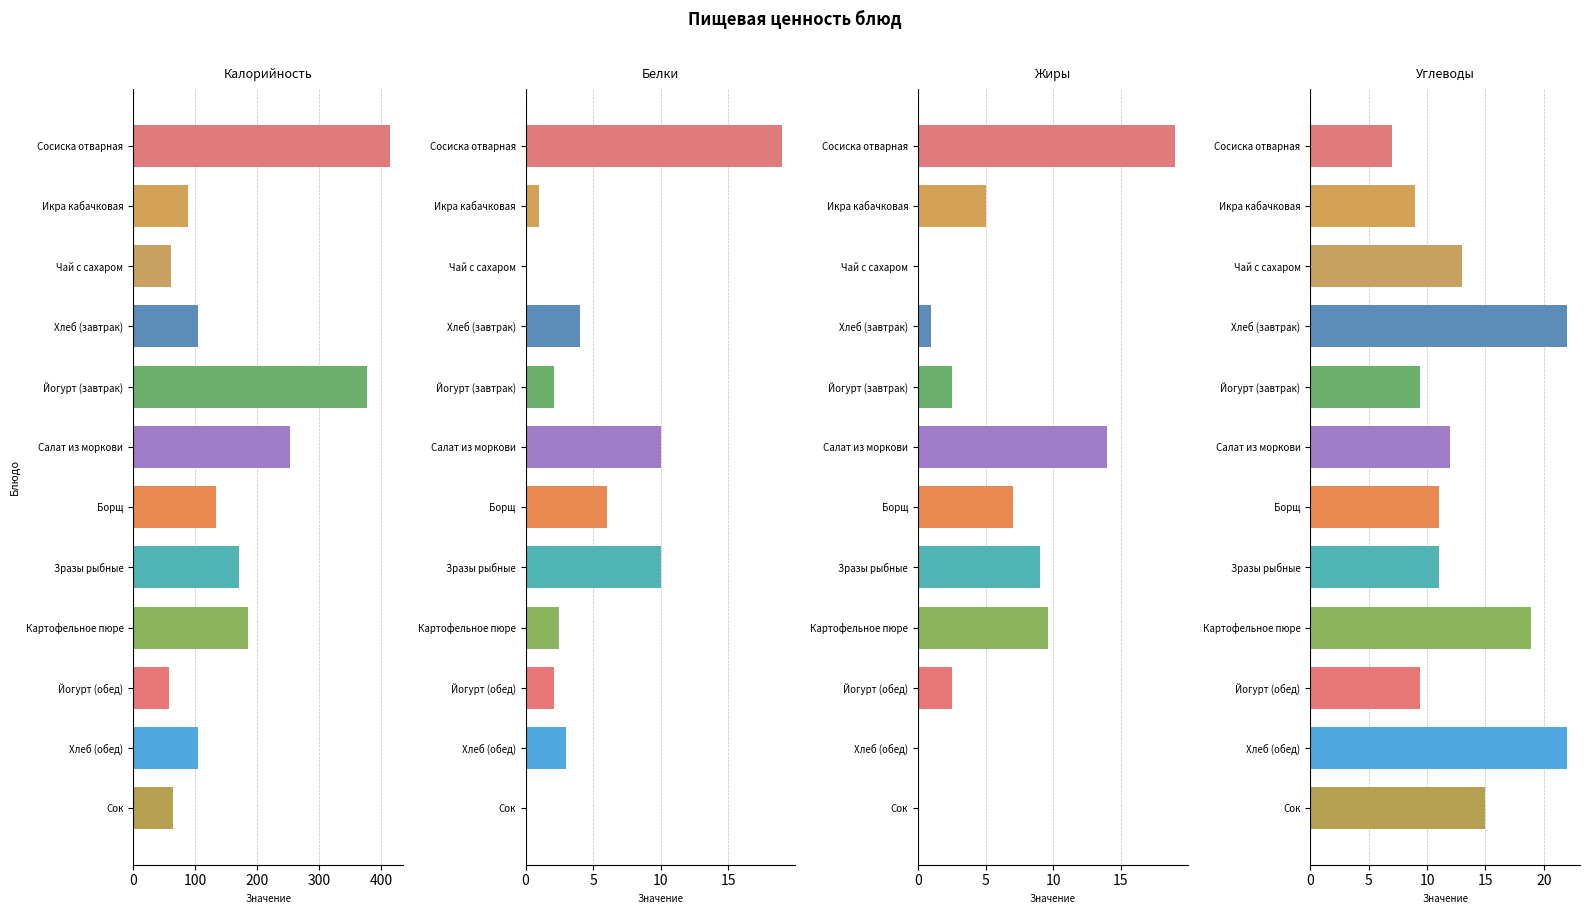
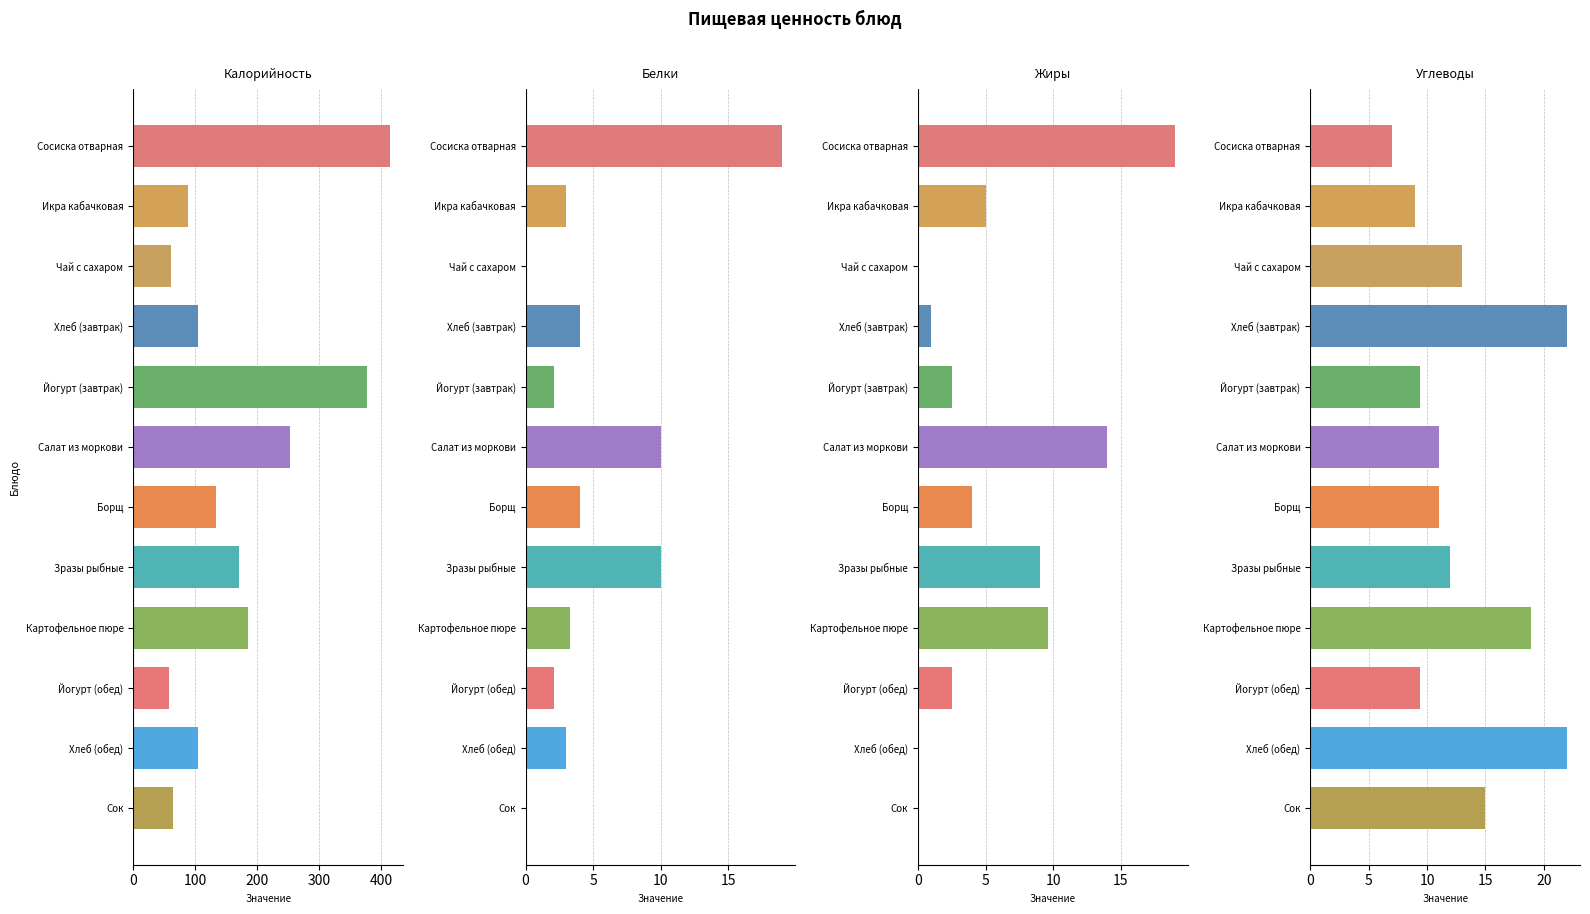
  {
    "Калорийность": {
      "Сосиска отварная": 420,
      "Икра кабачковая": 90,
      "Чай с сахаром": 60,
      "Хлеб (завтрак)": 110,
      "Йогурт (завтрак)": 380,
      "Салат из моркови": 250,
      "Борщ": 130,
      "Зразы рыбные": 170,
      "Картофельное пюре": 190,
      "Йогурт (обед)": 60,
      "Хлеб (обед)": 110,
      "Сок": 60
    },
    "Белки": {
      "Сосиска отварная": 19.0,
-     "Икра кабачковая": 1,
+     "Икра кабачковая": 3,
      "Чай с сахаром": 0.0,
      "Хлеб (завтрак)": 4.0,
      "Йогурт (завтрак)": 2.1,
      "Салат из моркови": 10.0,
-     "Борщ": 6,
+     "Борщ": 4,
      "Зразы рыбные": 10.0,
-     "Картофельное пюре": 2.5,
+     "Картофельное пюре": 3.3,
      "Йогурт (обед)": 2.1,
      "Хлеб (обед)": 3.0
    },
    "Жиры": {
      "Сосиска отварная": 19,
      "Икра кабачковая": 5,
      "Чай с сахаром": 0,
      "Хлеб (завтрак)": 1,
      "Йогурт (завтрак)": 2.5,
      "Салат из моркови": 14,
-     "Борщ": 7,
+     "Борщ": 4,
      "Зразы рыбные": 9,
      "Картофельное пюре": 9.6,
      "Йогурт (обед)": 2.5,
      "Хлеб (обед)": 0,
      "Сок": 0
    },
    "Углеводы": {
      "Сосиска отварная": 7,
      "Икра кабачковая": 9,
      "Чай с сахаром": 13,
      "Хлеб (завтрак)": 22,
      "Йогурт (завтрак)": 9.4,
-     "Салат из моркови": 12,
+     "Салат из моркови": 11,
      "Борщ": 11,
-     "Зразы рыбные": 11,
+     "Зразы рыбные": 12,
      "Картофельное пюре": 19,
      "Йогурт (обед)": 9.4,
      "Хлеб (обед)": 22,
      "Сок": 15
    }
  }
